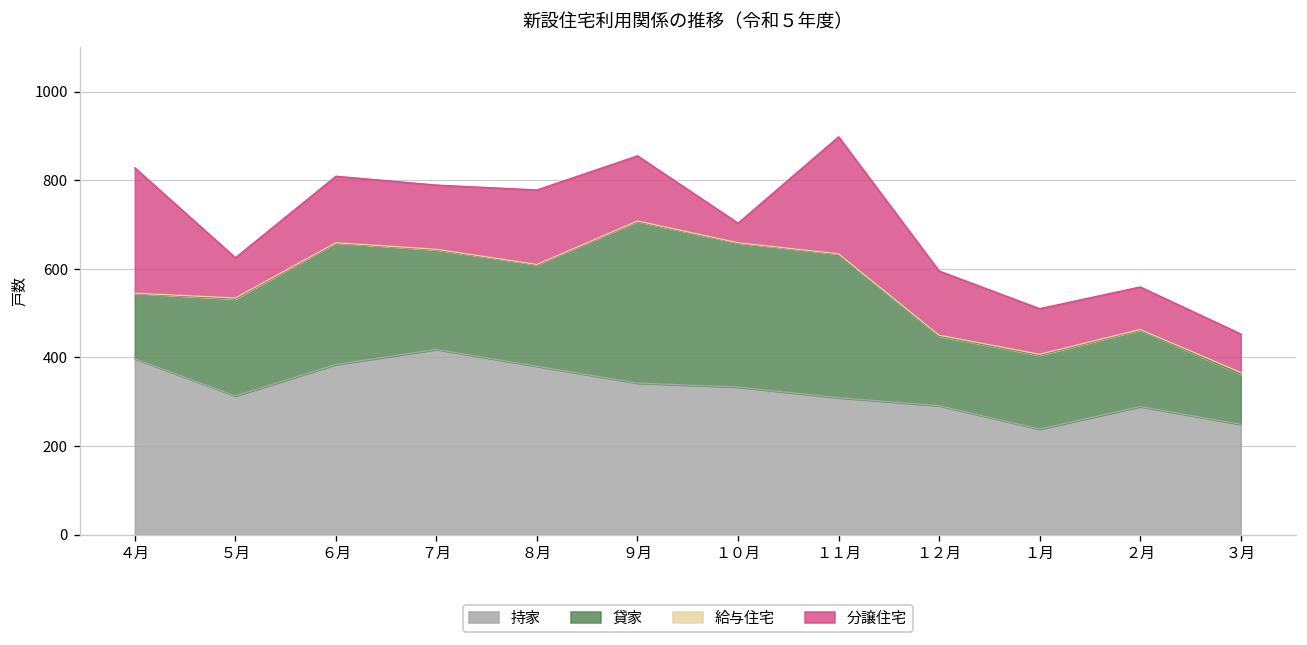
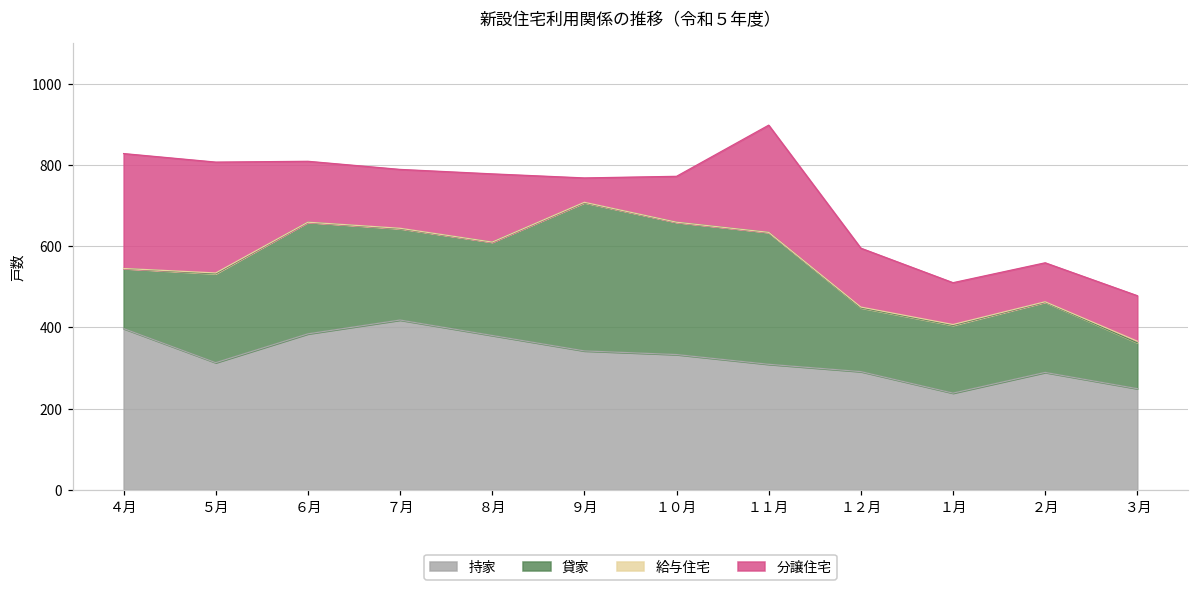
  {
    "持家": {
      "４月": 400,
      "５月": 310,
      "６月": 380,
      "７月": 420,
      "８月": 380,
      "９月": 340,
      "１０月": 330,
      "１１月": 310,
      "１２月": 290,
      "１月": 240,
      "２月": 290,
      "３月": 250
    },
    "分譲住宅": {
      "４月": 280,
-     "５月": 90,
+     "５月": 270,
      "６月": 150,
      "７月": 150,
      "８月": 170,
-     "９月": 150,
-     "１０月": 40,
+     "９月": 60,
+     "１０月": 110,
      "１１月": 260,
      "１２月": 150,
      "１月": 100,
      "２月": 100,
-     "３月": 90
+     "３月": 110
    }
  }
